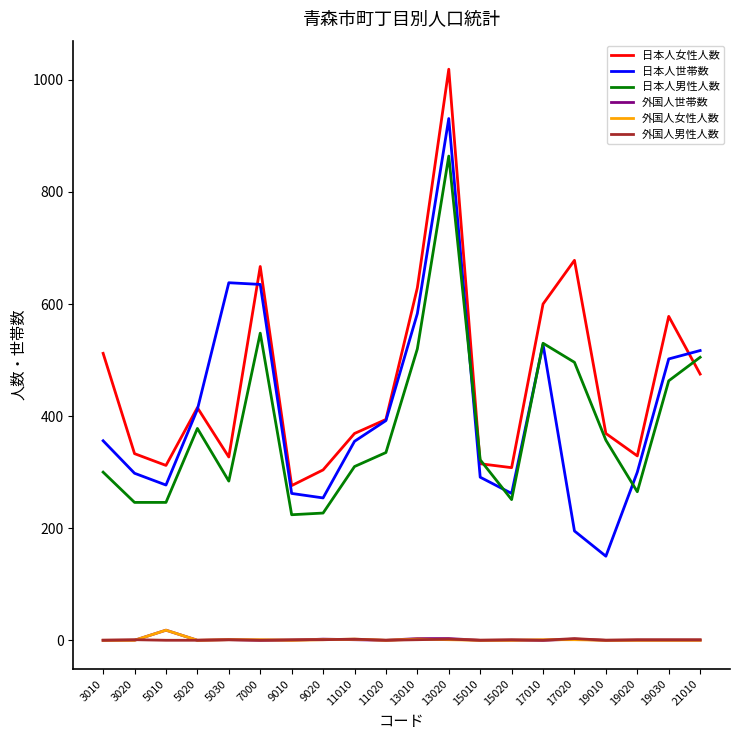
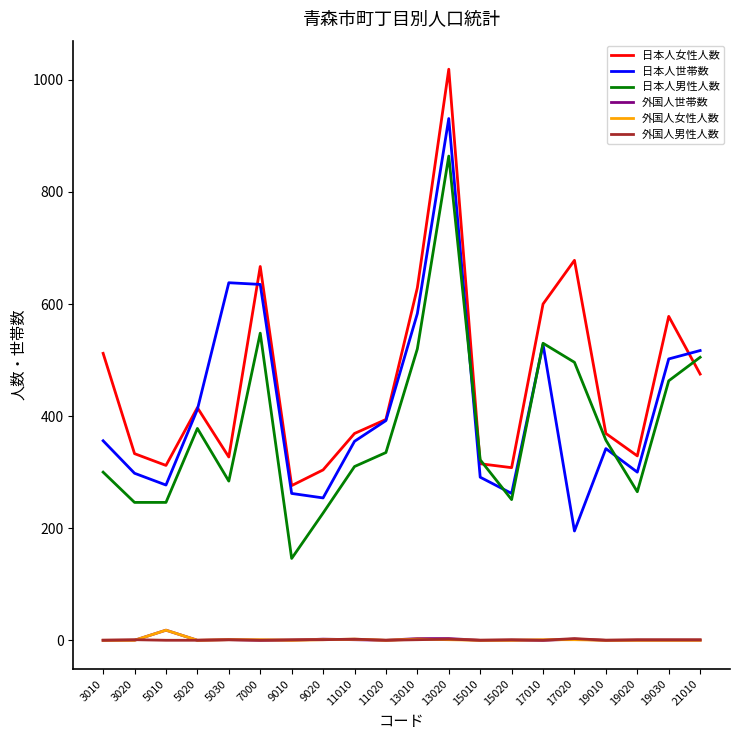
  {
    "日本人女性人数": {
      "3010": 510,
      "3020": 330,
      "5010": 310,
      "5030": 330,
      "7000": 670,
      "9010": 280,
      "9020": 300,
      "11010": 370,
      "13010": 630,
      "13020": 1020,
      "15010": 320,
      "15020": 310,
      "17010": 600,
      "17020": 680,
      "19010": 370,
      "19020": 330,
      "19030": 580,
      "21010": 480
    },
    "日本人世帯数": {
      "3010": 360,
      "3020": 300,
      "5010": 280,
      "5030": 640,
      "7000": 640,
      "9010": 260,
      "9020": 250,
      "11010": 360,
      "13010": 580,
      "13020": 930,
      "15010": 290,
      "15020": 260,
      "17020": 200,
-     "19010": 150,
+     "19010": 340,
      "19020": 300,
      "19030": 500,
      "21010": 520
    },
    "日本人男性人数": {
      "3010": 300,
      "3020": 250,
      "5010": 250,
      "5020": 380,
      "5030": 280,
      "7000": 550,
-     "9010": 220,
+     "9010": 150,
      "9020": 230,
      "11010": 310,
      "11020": 340,
      "13010": 520,
      "13020": 860,
      "15010": 320,
      "15020": 250,
      "17020": 500,
      "19010": 360,
      "19020": 270,
      "19030": 460,
      "21010": 510
    },
    "外国人男性人数": {
      "5010": 0
    }
  }
